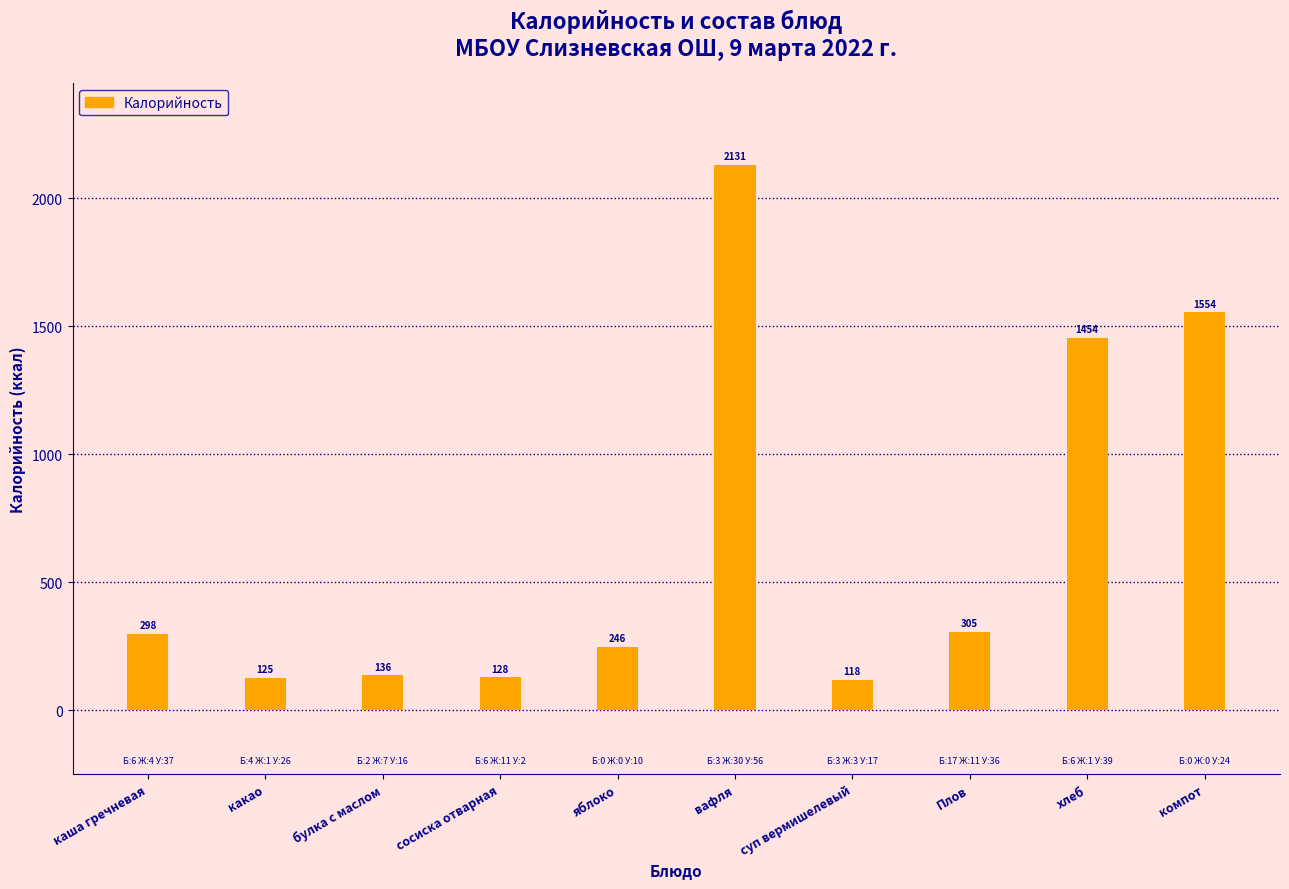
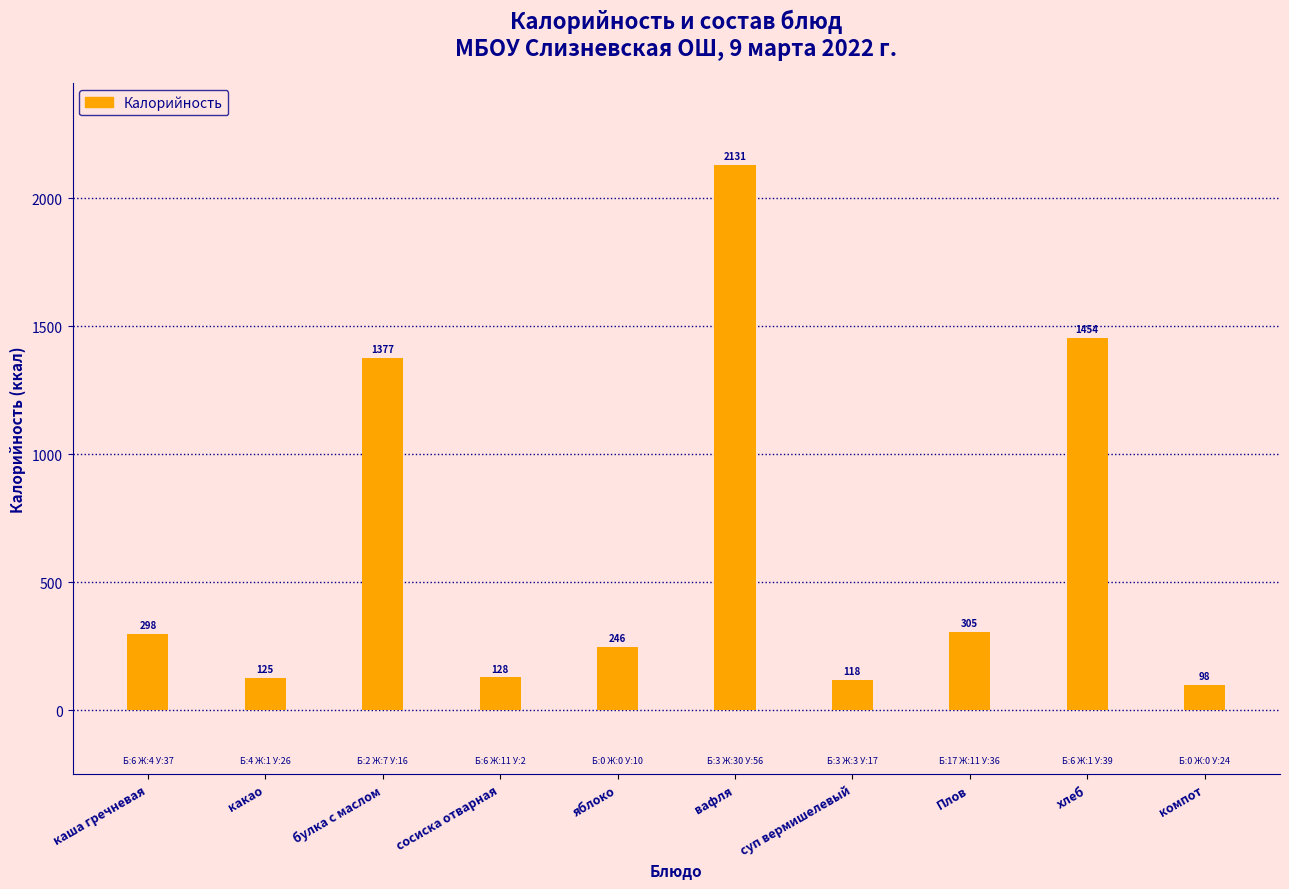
  {
    "каша гречневая": 298,
    "какао": 125,
-   "булка с маслом": 136,
+   "булка с маслом": 1377,
    "сосиска отварная": 128,
    "яблоко": 246,
    "вафля": 2131,
    "суп вермишелевый": 118,
    "Плов": 305,
    "хлеб": 1454,
-   "компот": 1554
+   "компот": 98
  }
